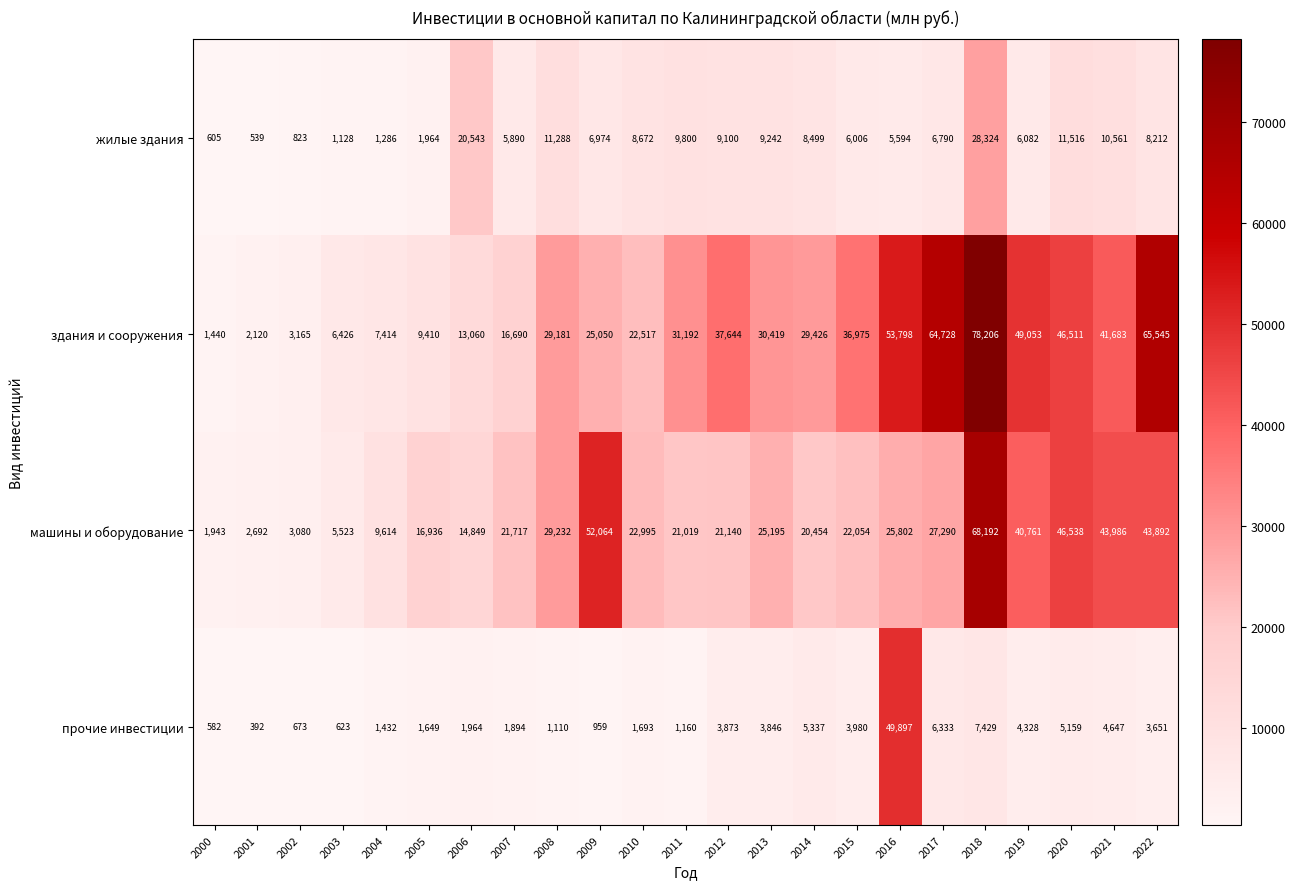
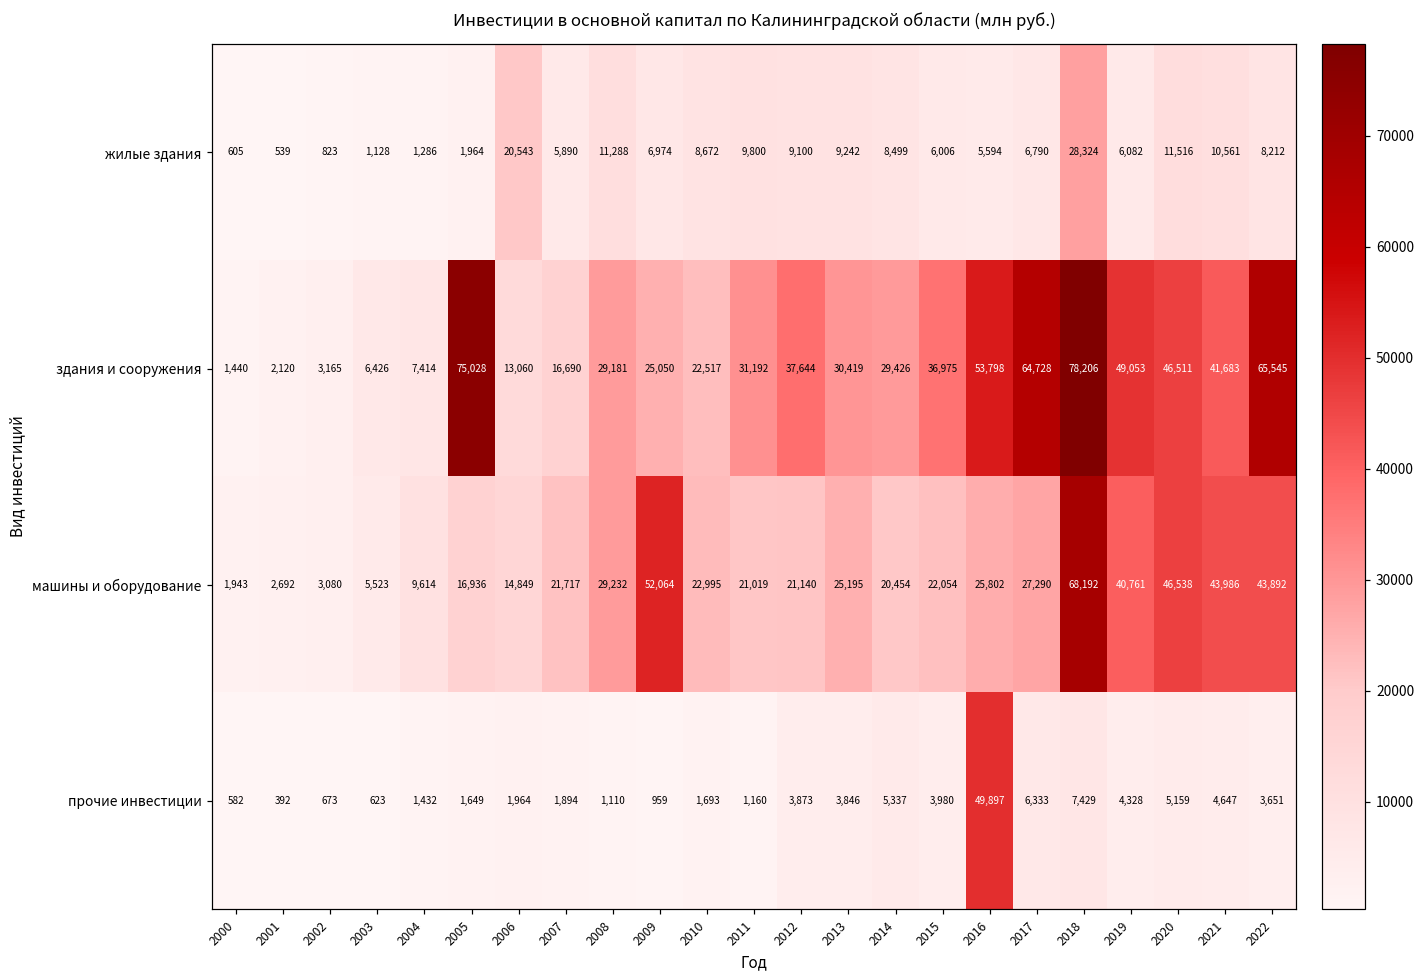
  {
    "жилые здания": {
      "2000": "605",
      "2001": "539",
      "2002": "823",
      "2003": "1,128",
      "2004": "1,286",
      "2005": "1,964",
      "2006": "20,543",
      "2007": "5,890",
      "2008": "11,288",
      "2009": "6,974",
      "2010": "8,672",
      "2011": "9,800",
      "2012": "9,100",
      "2013": "9,242",
      "2014": "8,499",
      "2015": "6,006",
      "2016": "5,594",
      "2017": "6,790",
      "2018": "28,324",
      "2019": "6,082",
      "2020": "11,516",
      "2021": "10,561",
      "2022": "8,212"
    },
    "здания и сооружения": {
      "2000": "1,440",
      "2001": "2,120",
      "2002": "3,165",
      "2003": "6,426",
      "2004": "7,414",
-     "2005": "9,410",
+     "2005": "75,028",
      "2006": "13,060",
      "2007": "16,690",
      "2008": "29,181",
      "2009": "25,050",
      "2010": "22,517",
      "2011": "31,192",
      "2012": "37,644",
      "2013": "30,419",
      "2014": "29,426",
      "2015": "36,975",
      "2016": "53,798",
      "2017": "64,728",
      "2018": "78,206",
      "2019": "49,053",
      "2020": "46,511",
      "2021": "41,683",
      "2022": "65,545"
    },
    "машины и оборудование": {
      "2000": "1,943",
      "2001": "2,692",
      "2002": "3,080",
      "2003": "5,523",
      "2004": "9,614",
      "2005": "16,936",
      "2006": "14,849",
      "2007": "21,717",
      "2008": "29,232",
      "2009": "52,064",
      "2010": "22,995",
      "2011": "21,019",
      "2012": "21,140",
      "2013": "25,195",
      "2014": "20,454",
      "2015": "22,054",
      "2016": "25,802",
      "2017": "27,290",
      "2018": "68,192",
      "2019": "40,761",
      "2020": "46,538",
      "2021": "43,986",
      "2022": "43,892"
    },
    "прочие инвестиции": {
      "2000": "582",
      "2001": "392",
      "2002": "673",
      "2003": "623",
      "2004": "1,432",
      "2005": "1,649",
      "2006": "1,964",
      "2007": "1,894",
      "2008": "1,110",
      "2009": "959",
      "2010": "1,693",
      "2011": "1,160",
      "2012": "3,873",
      "2013": "3,846",
      "2014": "5,337",
      "2015": "3,980",
      "2016": "49,897",
      "2017": "6,333",
      "2018": "7,429",
      "2019": "4,328",
      "2020": "5,159",
      "2021": "4,647",
      "2022": "3,651"
    }
  }
